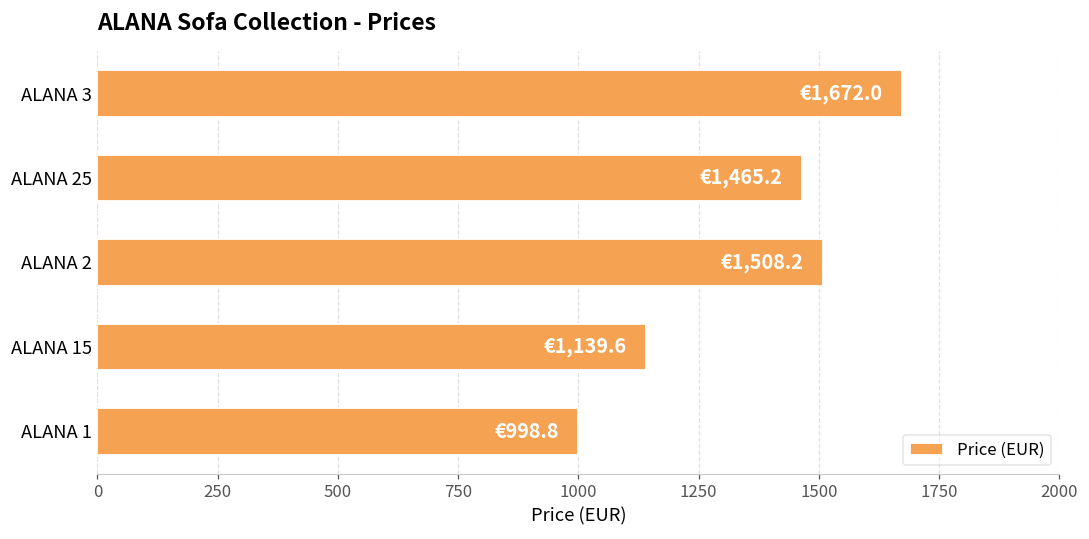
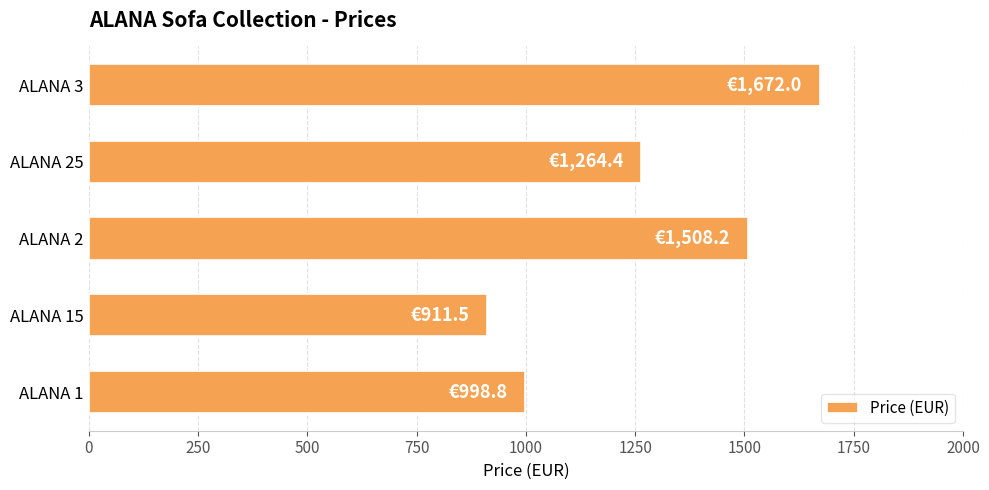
  {
    "ALANA 3": "€1,672.0",
-   "ALANA 25": "€1,465.2",
+   "ALANA 25": "€1,264.4",
    "ALANA 2": "€1,508.2",
-   "ALANA 15": "€1,139.6",
+   "ALANA 15": "€911.5",
    "ALANA 1": "€998.8"
  }
